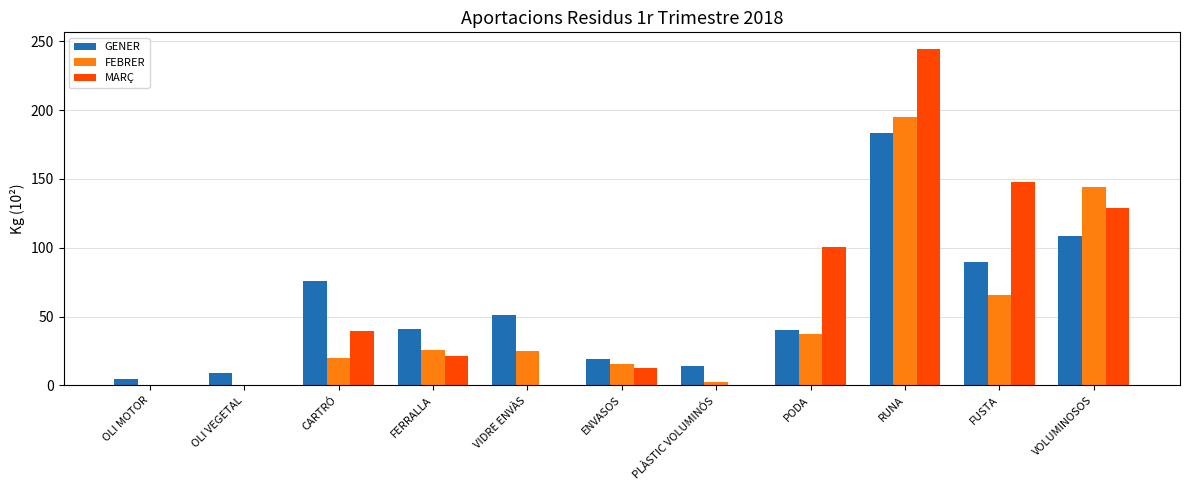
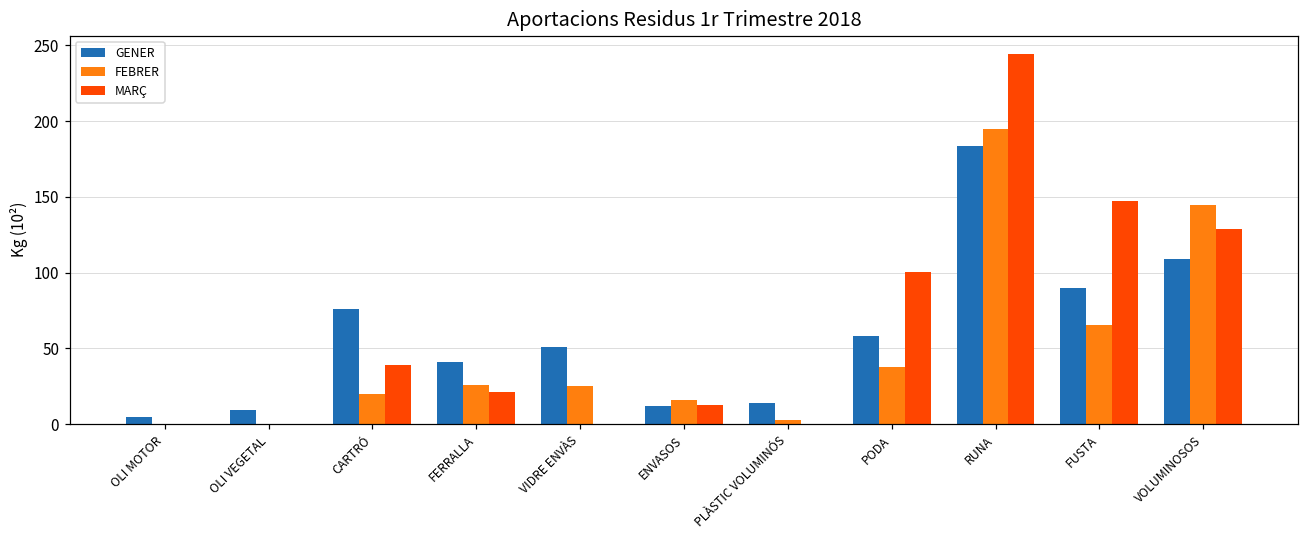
  {
    "GENER": {
      "OLI MOTOR": 5,
      "OLI VEGETAL": 9,
      "CARTRÓ": 76,
      "FERRALLA": 41,
      "VIDRE ENVÀS": 51,
-     "ENVASOS": 19,
+     "ENVASOS": 12,
      "PLÀSTIC VOLUMINÓS": 14,
-     "PODA": 40,
+     "PODA": 58,
      "RUNA": 184,
      "FUSTA": 90,
      "VOLUMINOSOS": 109
    }
  }
